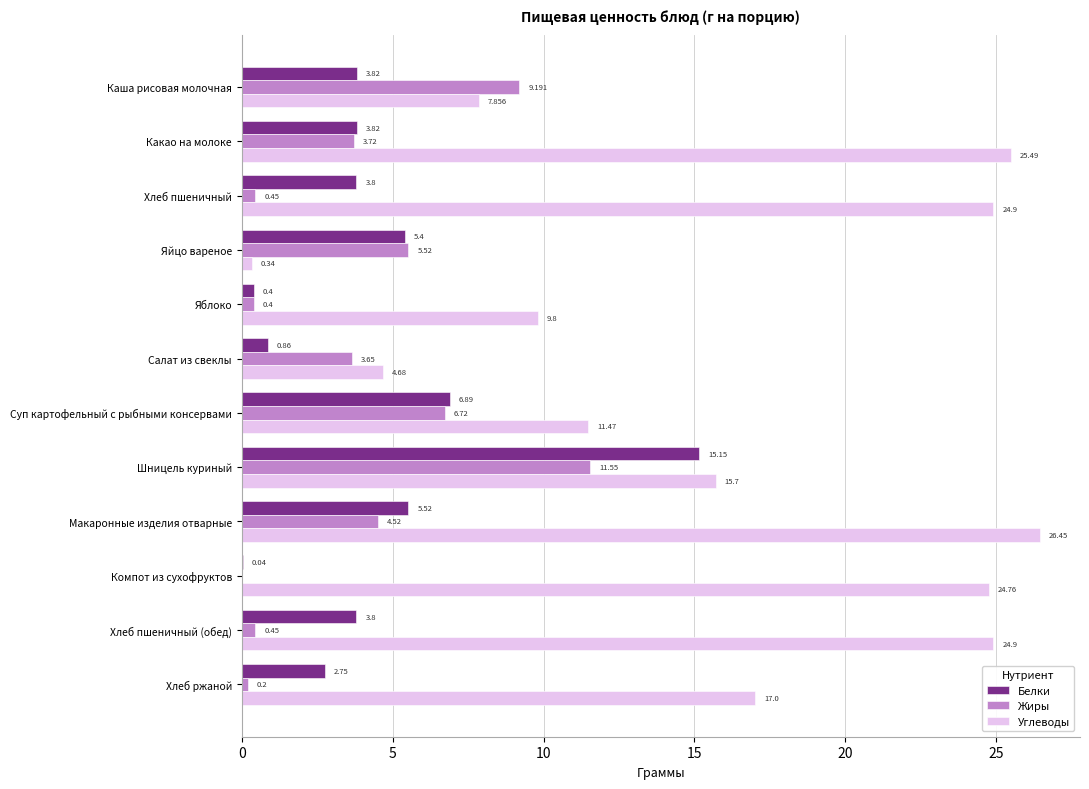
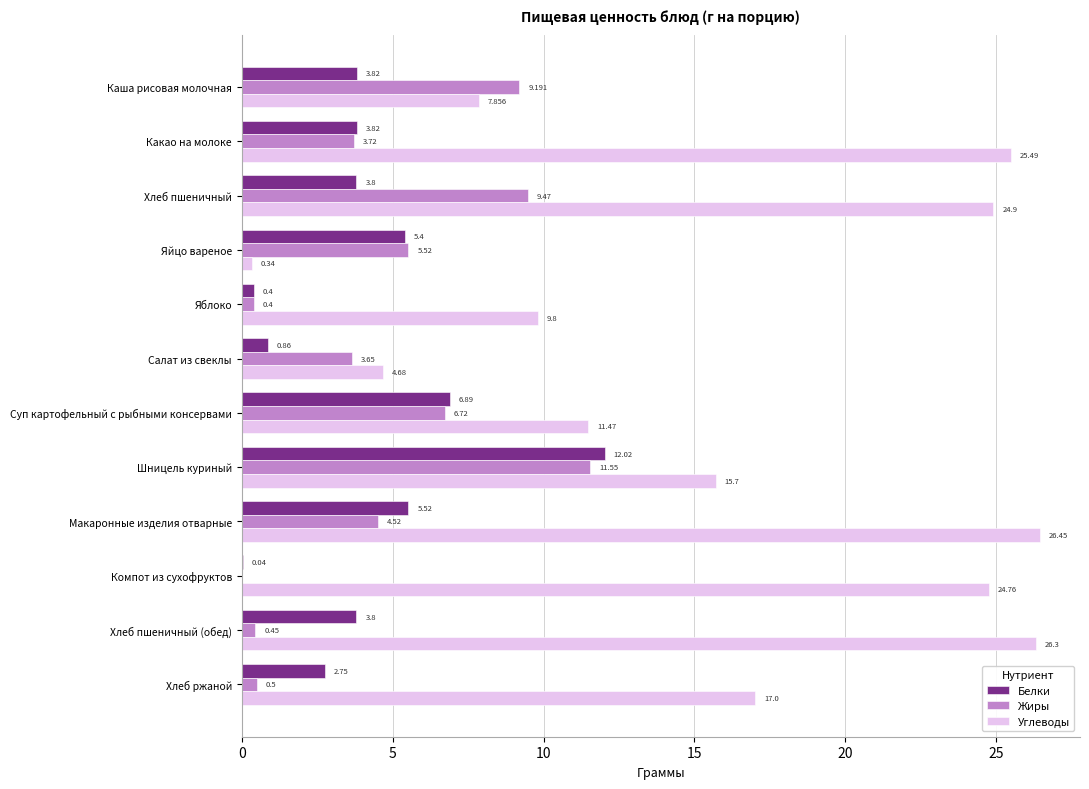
  {
    "Белки": {
      "Каша рисовая молочная": 3.82,
      "Какао на молоке": 3.82,
      "Хлеб пшеничный": 3.8,
      "Яйцо вареное": 5.4,
      "Яблоко": 0.4,
      "Салат из свеклы": 0.86,
      "Суп картофельный с рыбными консервами": 6.89,
-     "Шницель куриный": 15.15,
+     "Шницель куриный": 12.02,
      "Макаронные изделия отварные": 5.52,
      "Компот из сухофруктов": 0.04,
      "Хлеб пшеничный (обед)": 3.8,
      "Хлеб ржаной": 2.75
    },
    "Жиры": {
      "Каша рисовая молочная": 9.191,
      "Какао на молоке": 3.72,
-     "Хлеб пшеничный": 0.45,
+     "Хлеб пшеничный": 9.47,
      "Яйцо вареное": 5.52,
      "Яблоко": 0.4,
      "Салат из свеклы": 3.65,
      "Суп картофельный с рыбными консервами": 6.72,
      "Шницель куриный": 11.55,
      "Макаронные изделия отварные": 4.52,
      "Хлеб пшеничный (обед)": 0.45,
-     "Хлеб ржаной": 0.2
+     "Хлеб ржаной": 0.5
    },
    "Углеводы": {
      "Каша рисовая молочная": 7.856,
      "Какао на молоке": 25.49,
      "Хлеб пшеничный": 24.9,
      "Яйцо вареное": 0.34,
      "Яблоко": 9.8,
      "Салат из свеклы": 4.68,
      "Суп картофельный с рыбными консервами": 11.47,
      "Шницель куриный": 15.7,
      "Макаронные изделия отварные": 26.45,
      "Компот из сухофруктов": 24.76,
-     "Хлеб пшеничный (обед)": 24.9,
+     "Хлеб пшеничный (обед)": 26.3,
      "Хлеб ржаной": 17.0
    }
  }
